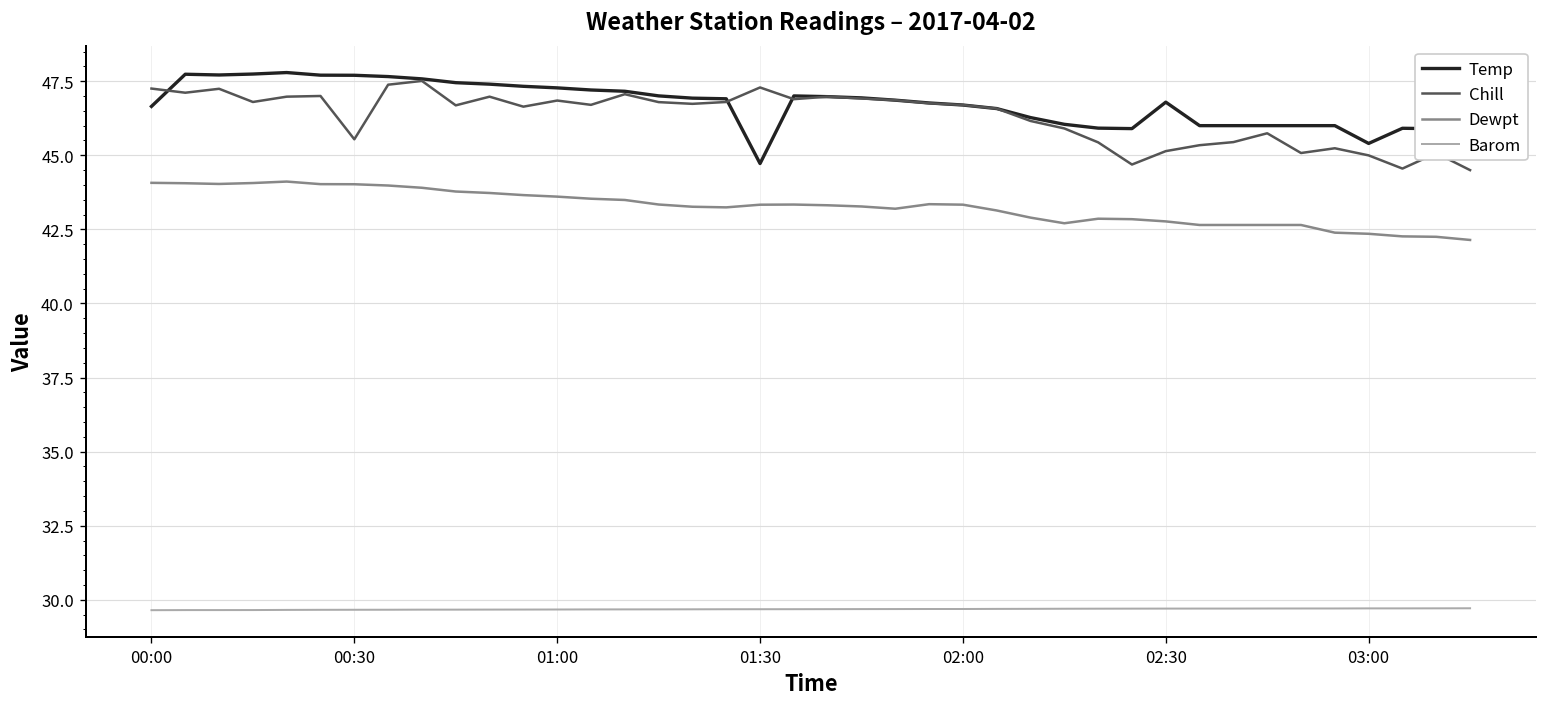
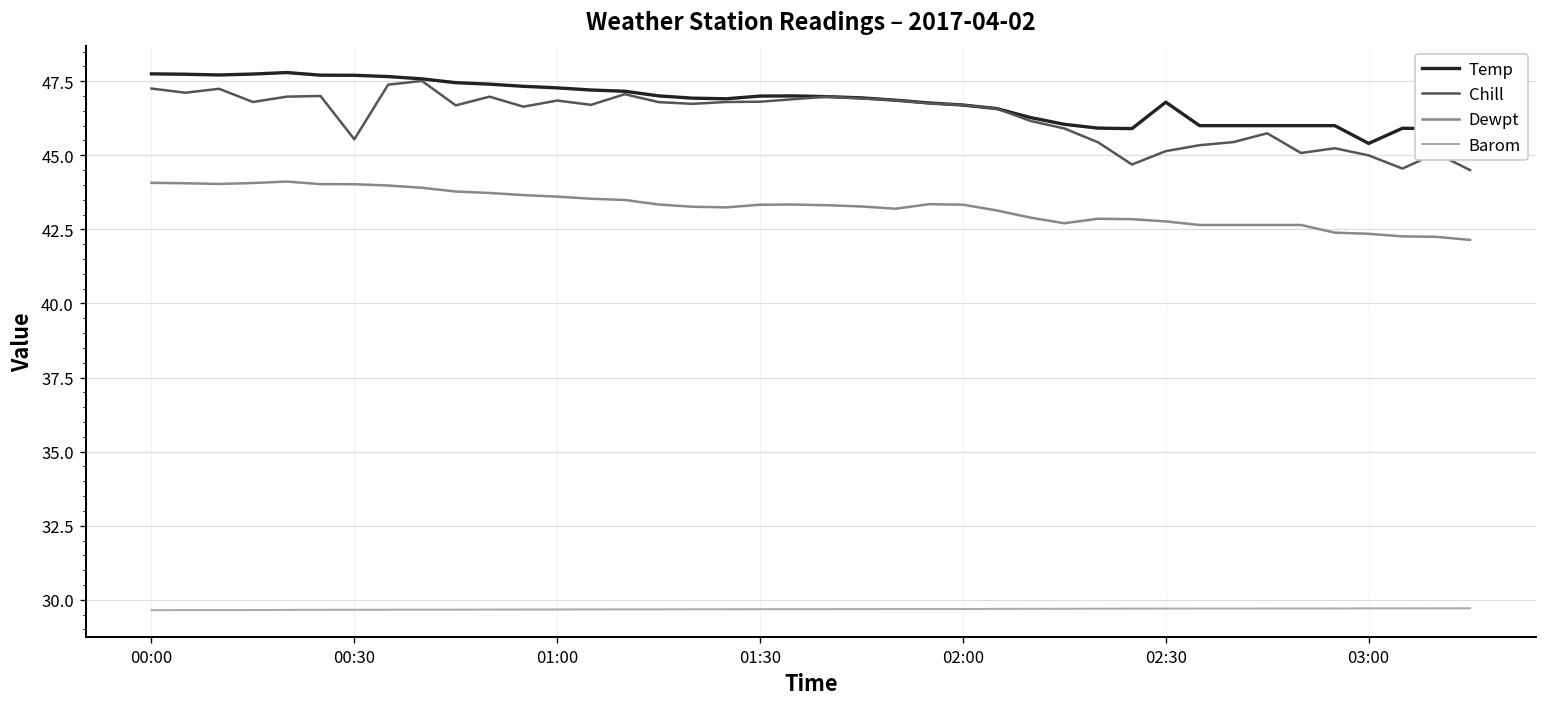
  {
    "Temp": {
-     "00:00": 46.6,
+     "00:00": 47.7,
      "00:30": 47.7,
      "01:00": 47.3,
-     "01:30": 44.7,
+     "01:30": 47.0,
      "02:30": 46.8,
      "03:00": 45.4
    },
    "Chill": {
      "00:00": 47.3,
      "00:30": 45.5,
      "01:00": 46.8,
-     "01:30": 47.3,
+     "01:30": 46.8,
      "02:30": 45.1,
      "03:00": 45.0
    }
  }
